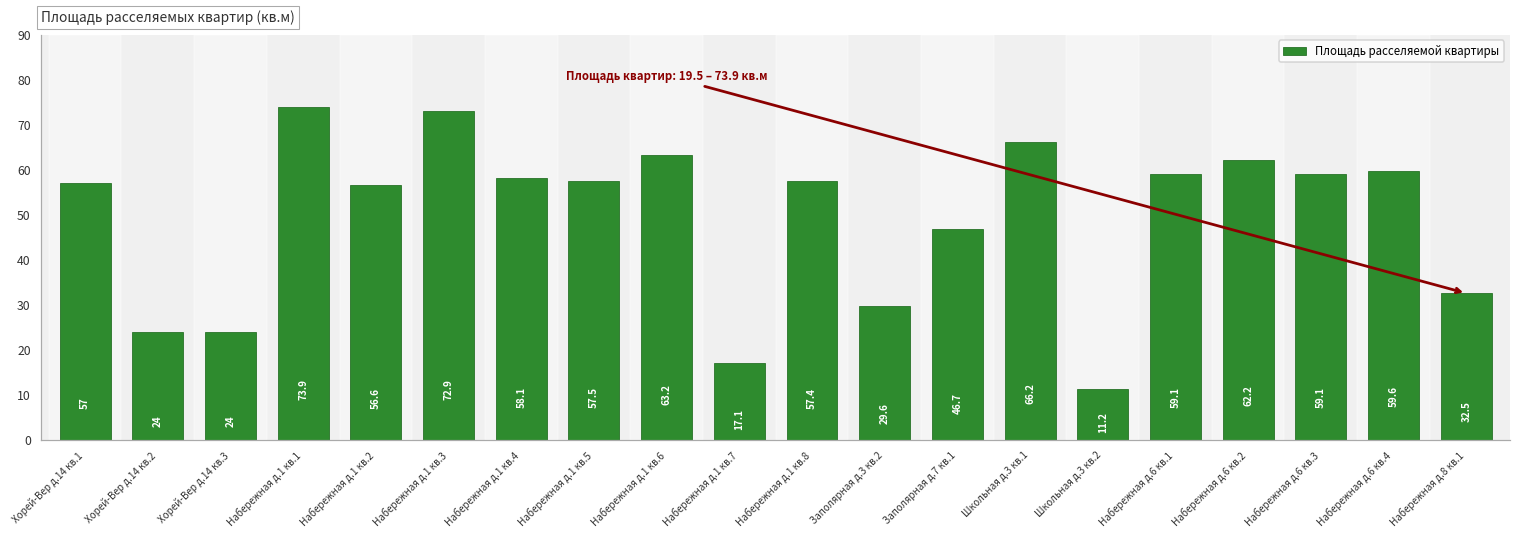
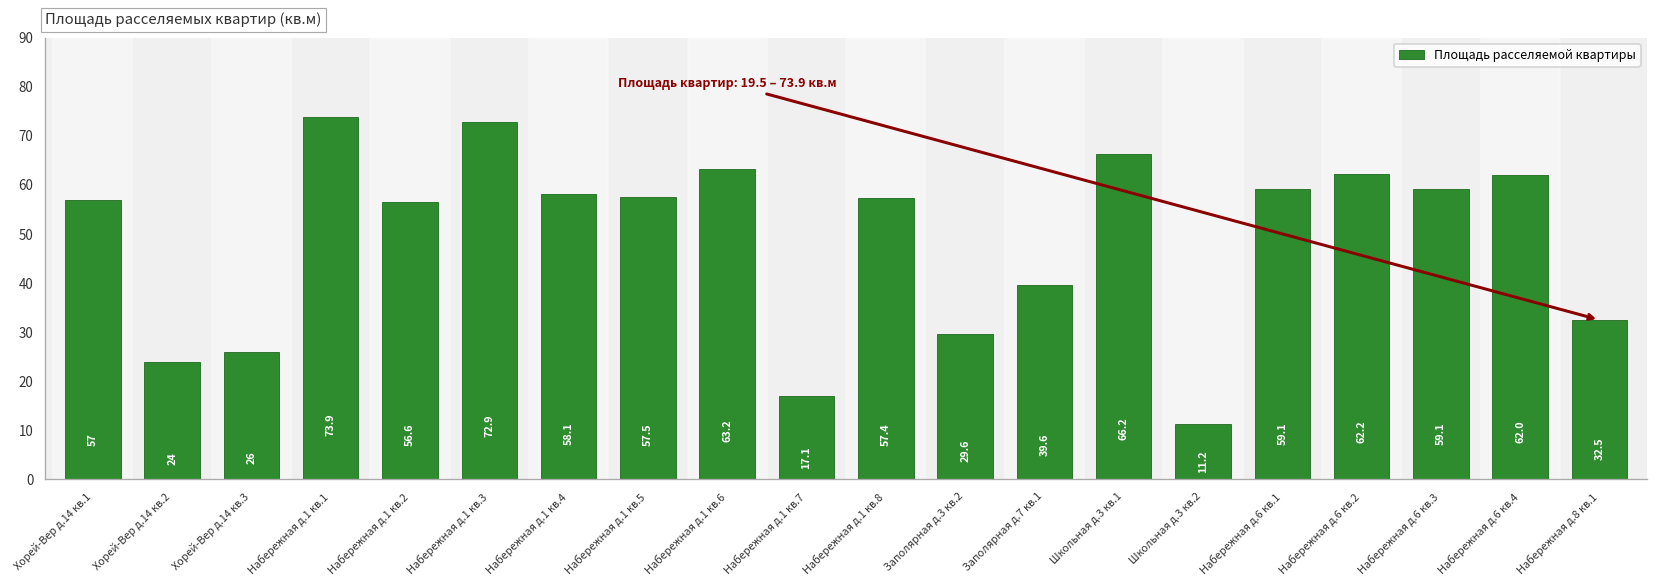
  {
    "Хорей-Вер д.14 кв.1": 57,
    "Хорей-Вер д.14 кв.2": 24,
-   "Хорей-Вер д.14 кв.3": 24,
+   "Хорей-Вер д.14 кв.3": 26,
    "Набережная д.1 кв.1": 73.9,
    "Набережная д.1 кв.2": 56.6,
    "Набережная д.1 кв.3": 72.9,
    "Набережная д.1 кв.4": 58.1,
    "Набережная д.1 кв.5": 57.5,
    "Набережная д.1 кв.6": 63.2,
    "Набережная д.1 кв.7": 17.1,
    "Набережная д.1 кв.8": 57.4,
    "Заполярная д.3 кв.2": 29.6,
-   "Заполярная д.7 кв.1": 46.7,
+   "Заполярная д.7 кв.1": 39.6,
    "Школьная д.3 кв.1": 66.2,
    "Школьная д.3 кв.2": 11.2,
    "Набережная д.6 кв.1": 59.1,
    "Набережная д.6 кв.2": 62.2,
    "Набережная д.6 кв.3": 59.1,
-   "Набережная д.6 кв.4": 59.6,
+   "Набережная д.6 кв.4": 62.0,
    "Набережная д.8 кв.1": 32.5
  }
